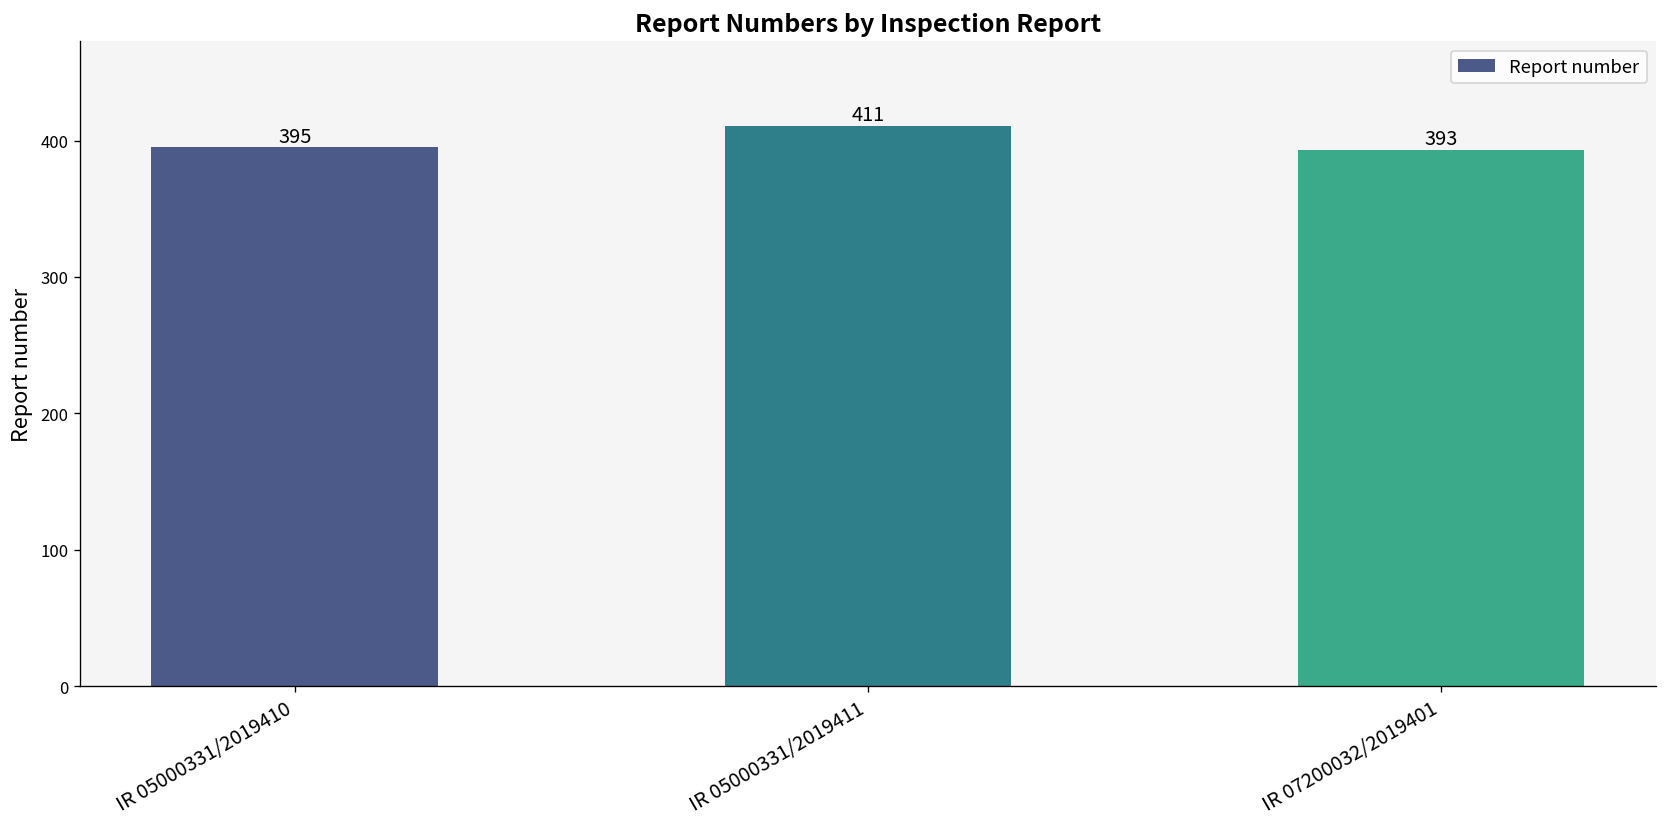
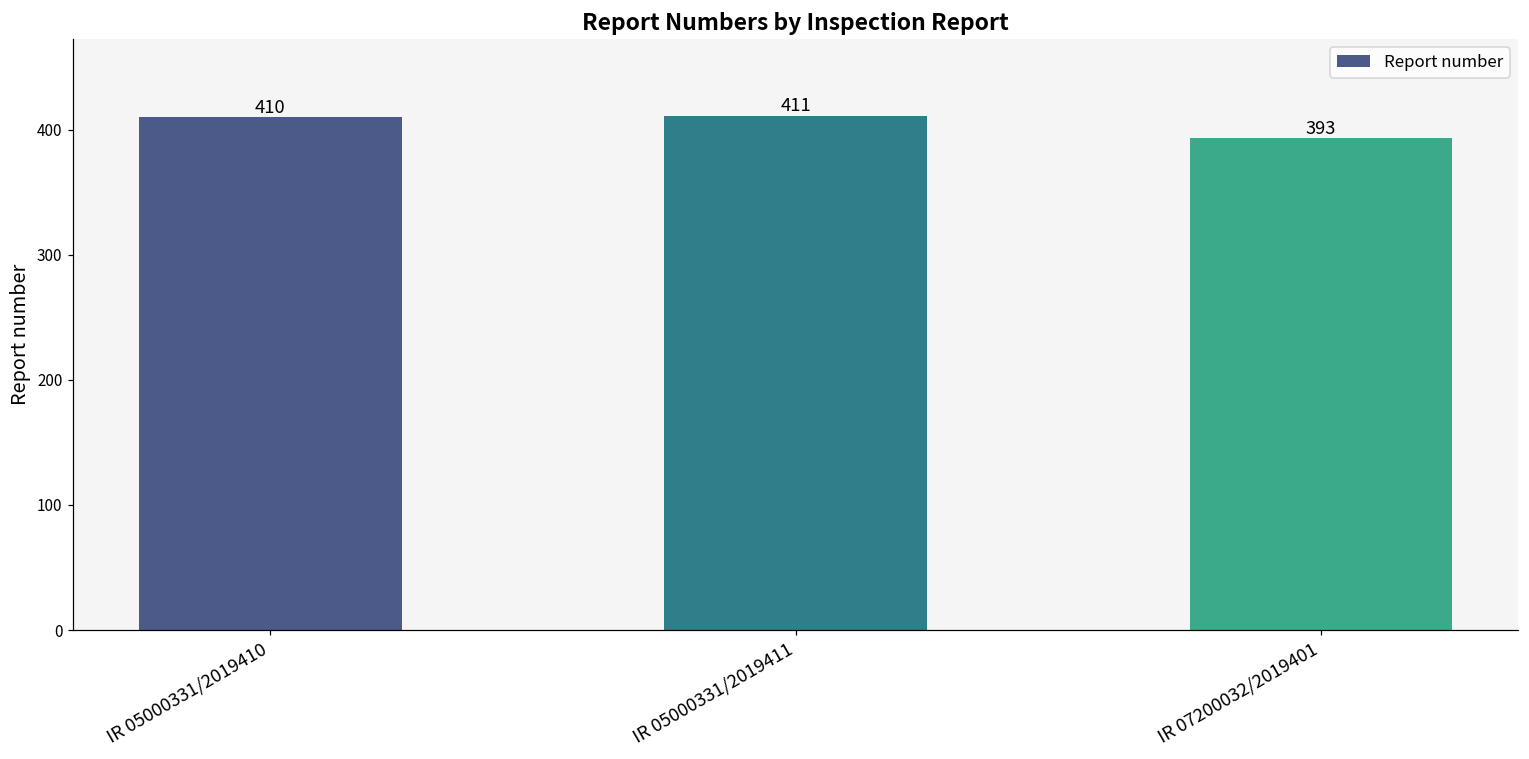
  {
-   "IR 05000331/2019410": 395,
+   "IR 05000331/2019410": 410,
    "IR 05000331/2019411": 411,
    "IR 07200032/2019401": 393
  }
